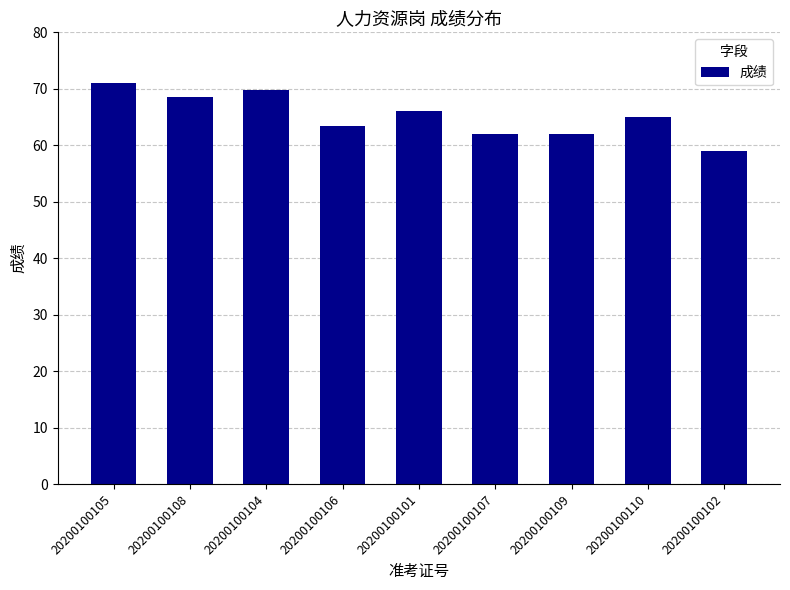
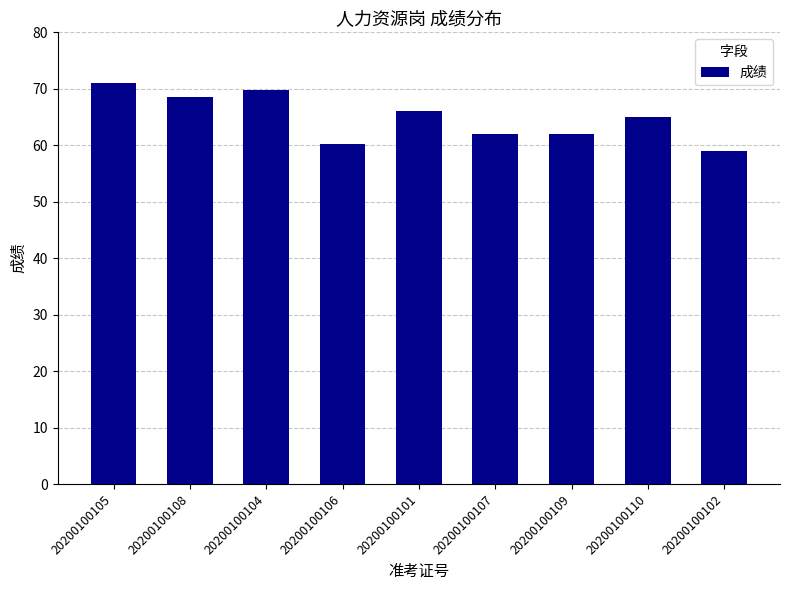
  {
    "20200100105": 71,
    "20200100108": 69,
    "20200100104": 70,
-   "20200100106": 64,
+   "20200100106": 60,
    "20200100101": 66,
    "20200100107": 62,
    "20200100109": 62,
    "20200100110": 65,
    "20200100102": 59
  }
